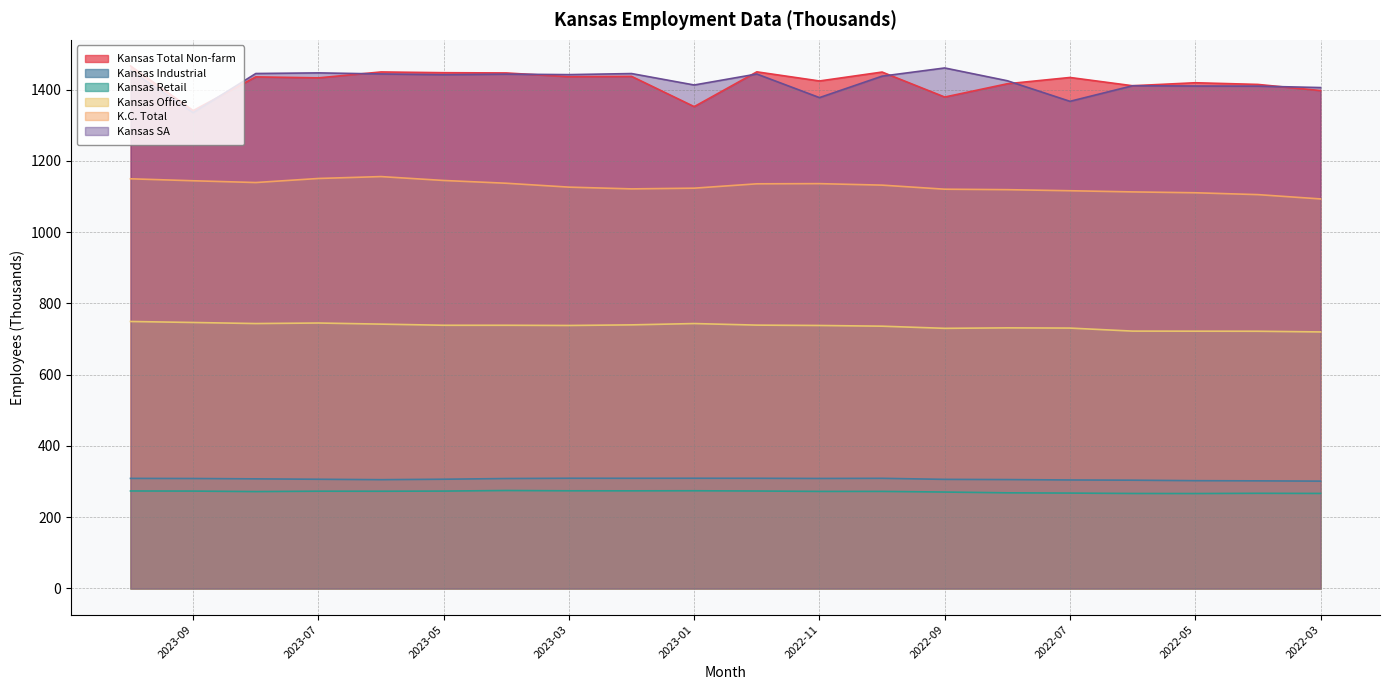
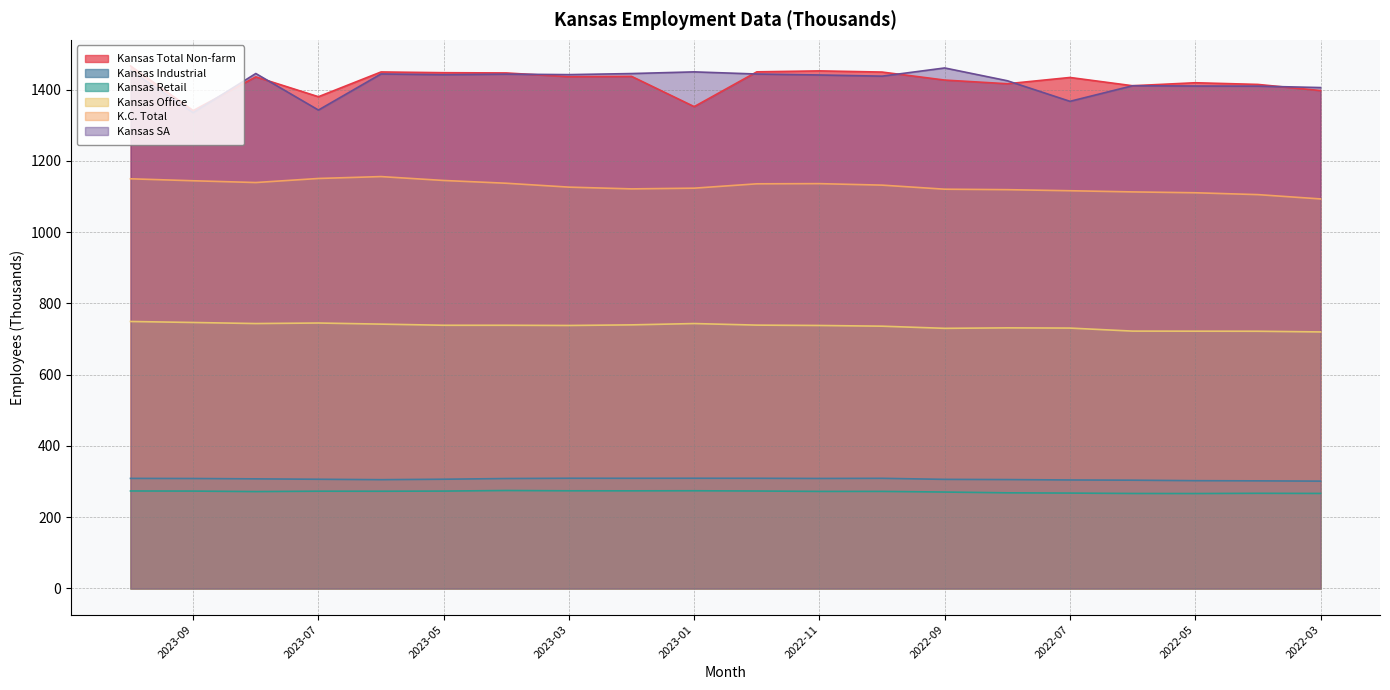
  {
    "Kansas Total Non-farm": {
-     "2023-07": 1430,
+     "2023-07": 1380,
      "2023-01": 1350,
-     "2022-11": 1420,
-     "2022-09": 1380,
+     "2022-11": 1450,
+     "2022-09": 1430,
      "2022-07": 1430,
      "2022-05": 1420,
      "2022-03": 1400
    },
    "Kansas SA": {
-     "2023-07": 1450,
-     "2023-01": 1410,
-     "2022-11": 1380,
+     "2023-07": 1340,
+     "2023-01": 1450,
+     "2022-11": 1440,
      "2022-09": 1460,
      "2022-07": 1370,
      "2022-05": 1410,
      "2022-03": 1410
    }
  }
